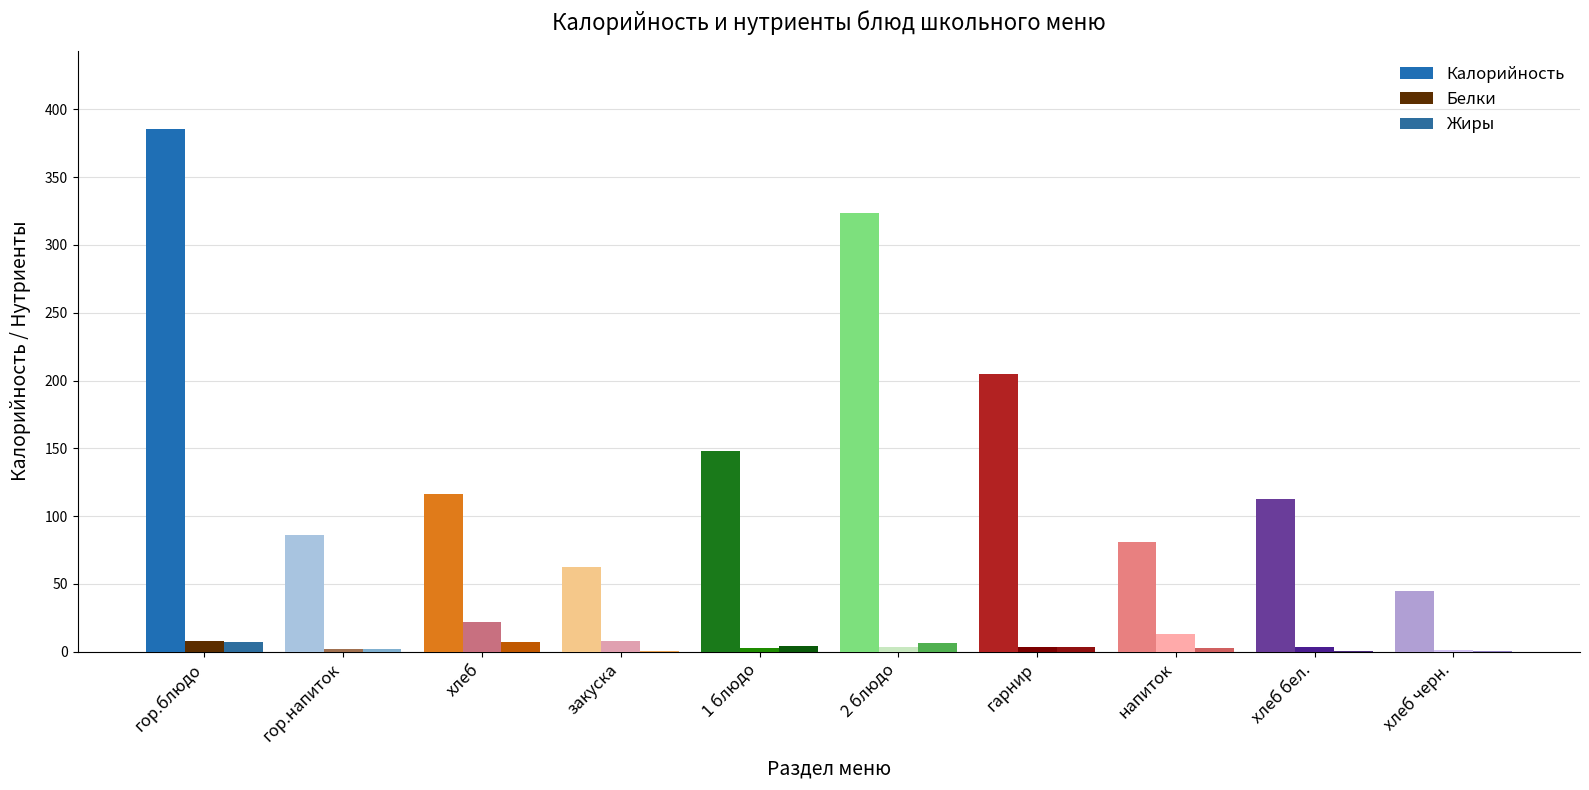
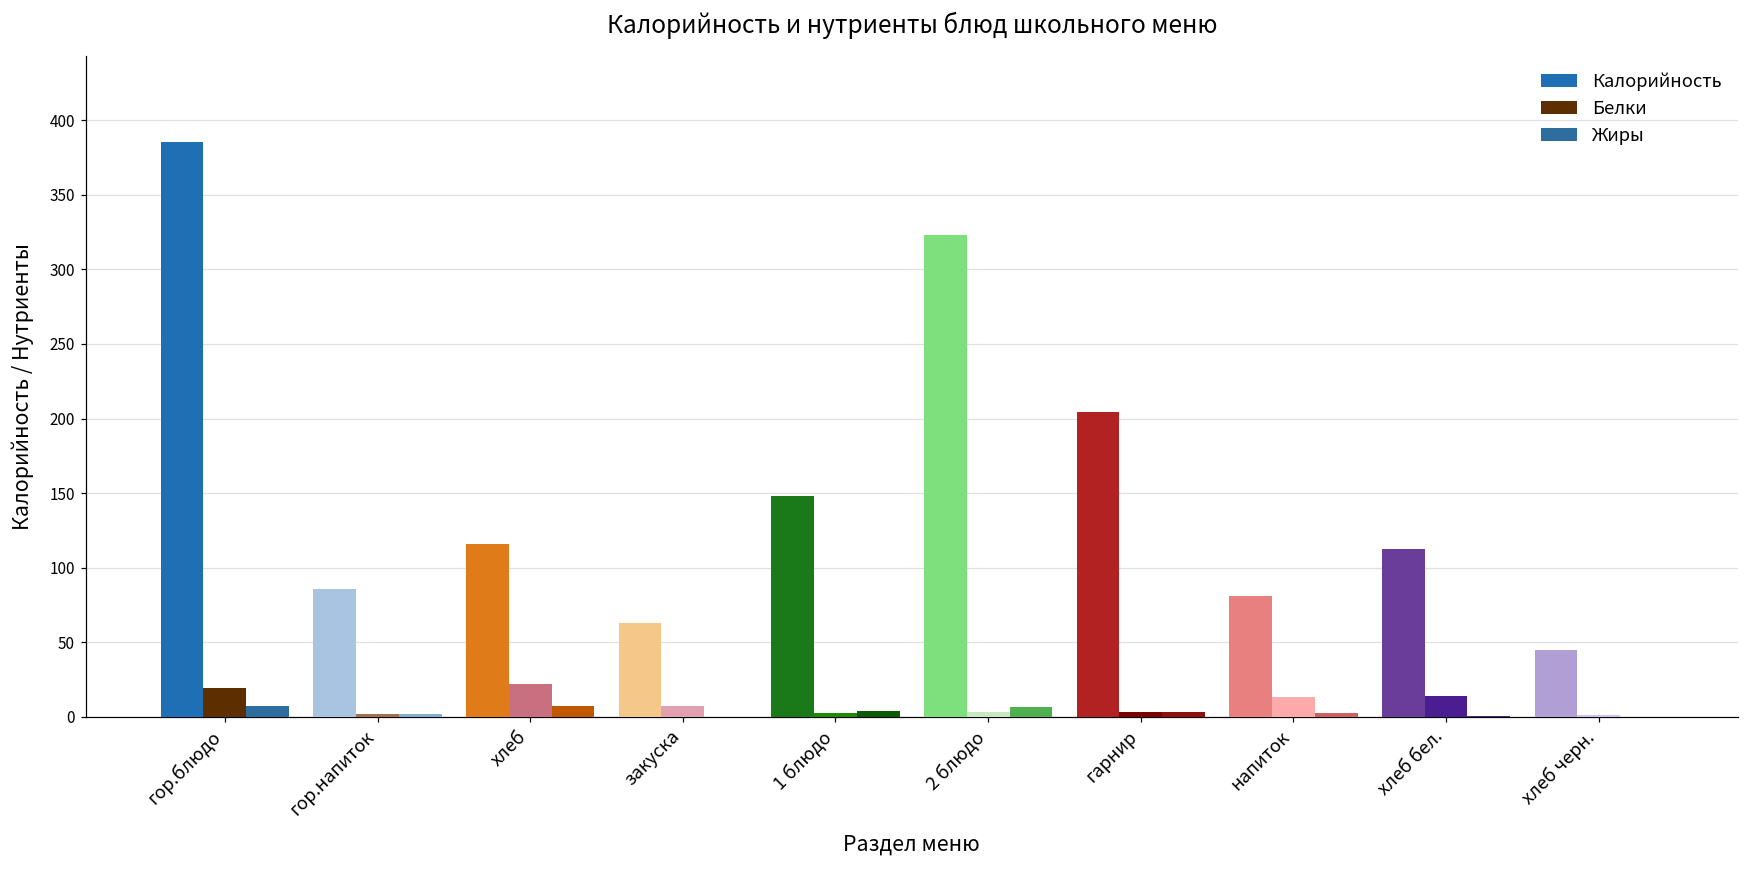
  {
    "Белки": {
-     "гор.блюдо": 8,
+     "гор.блюдо": 19,
      "гор.напиток": 2,
      "хлеб": 22,
      "закуска": 8,
      "1 блюдо": 3,
      "2 блюдо": 3,
      "гарнир": 3,
      "напиток": 13,
-     "хлеб бел.": 3
+     "хлеб бел.": 14
    }
  }
